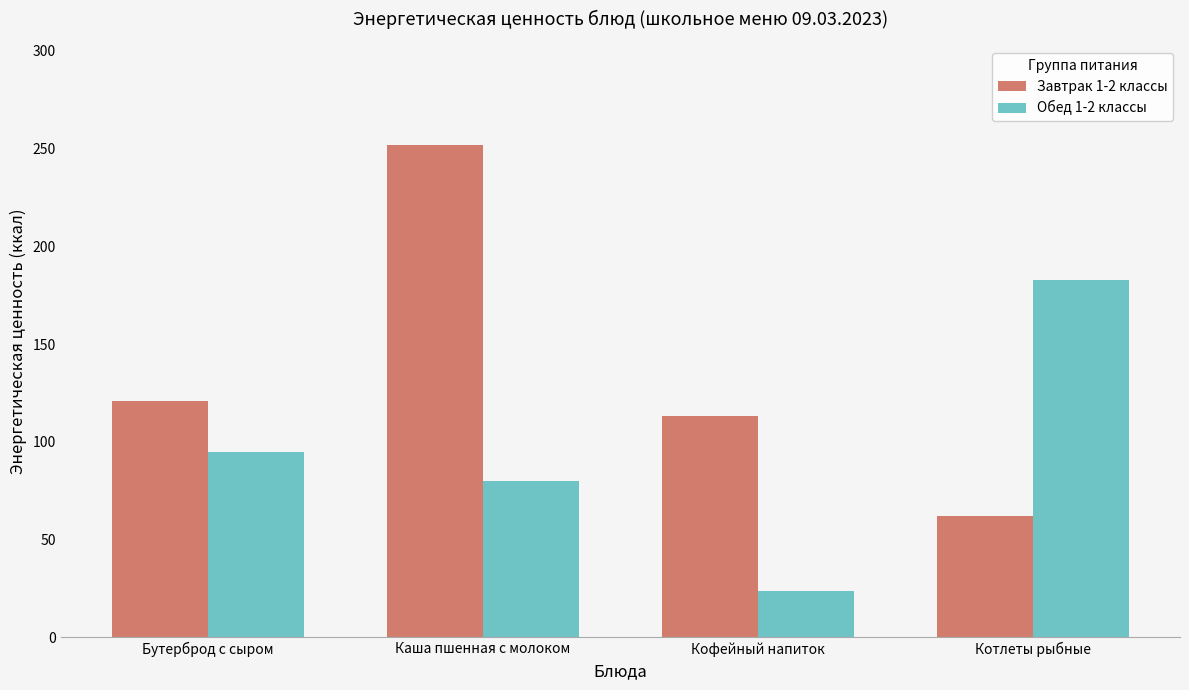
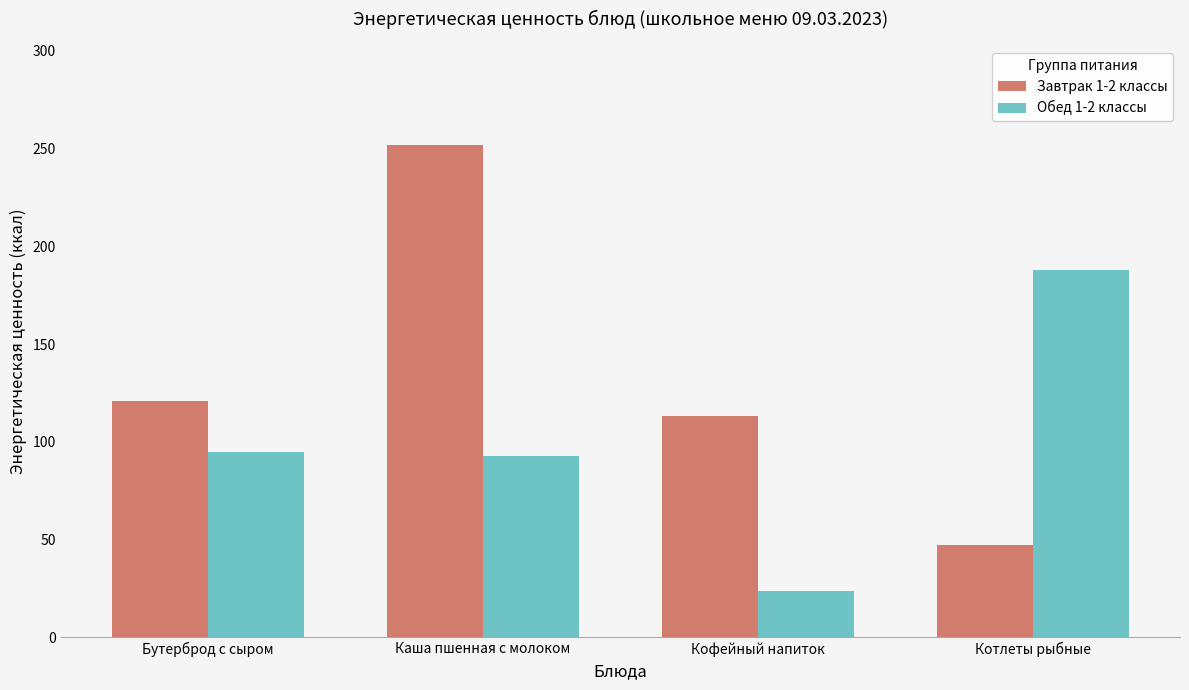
  {
    "Завтрак 1-2 классы": {
      "Бутерброд с сыром": 121,
      "Каша пшенная с молоком": 252,
      "Кофейный напиток": 113,
-     "Котлеты рыбные": 62
+     "Котлеты рыбные": 47
    },
    "Обед 1-2 классы": {
      "Бутерброд с сыром": 95,
-     "Каша пшенная с молоком": 80,
+     "Каша пшенная с молоком": 93,
      "Кофейный напиток": 24,
-     "Котлеты рыбные": 183
+     "Котлеты рыбные": 188
    }
  }
